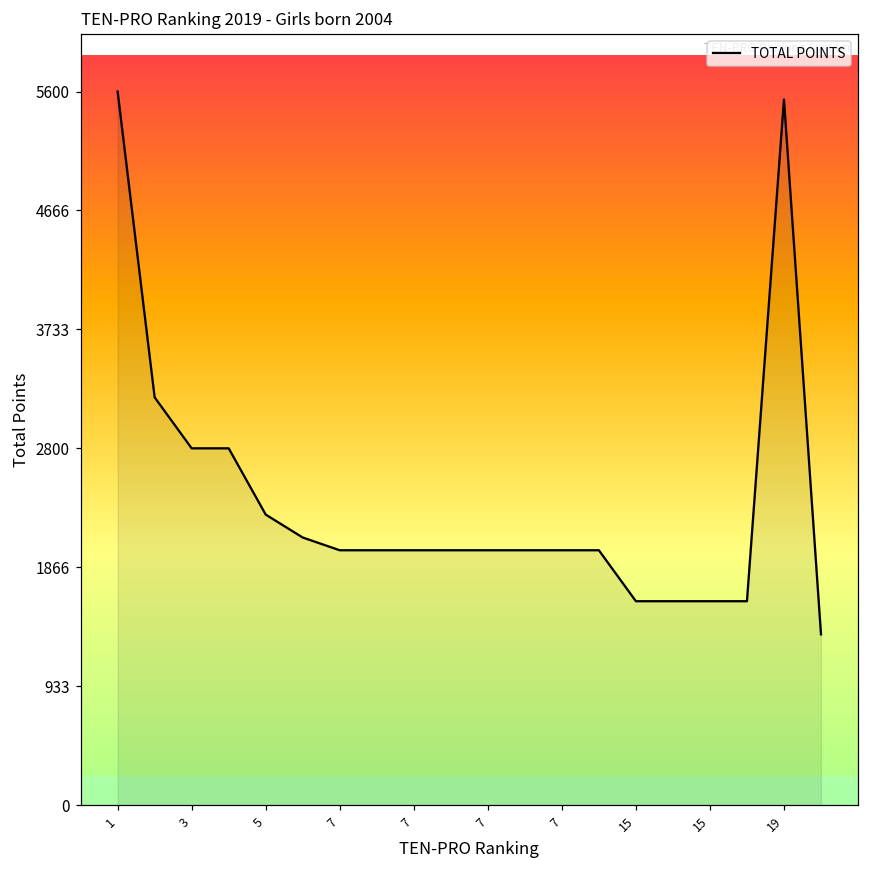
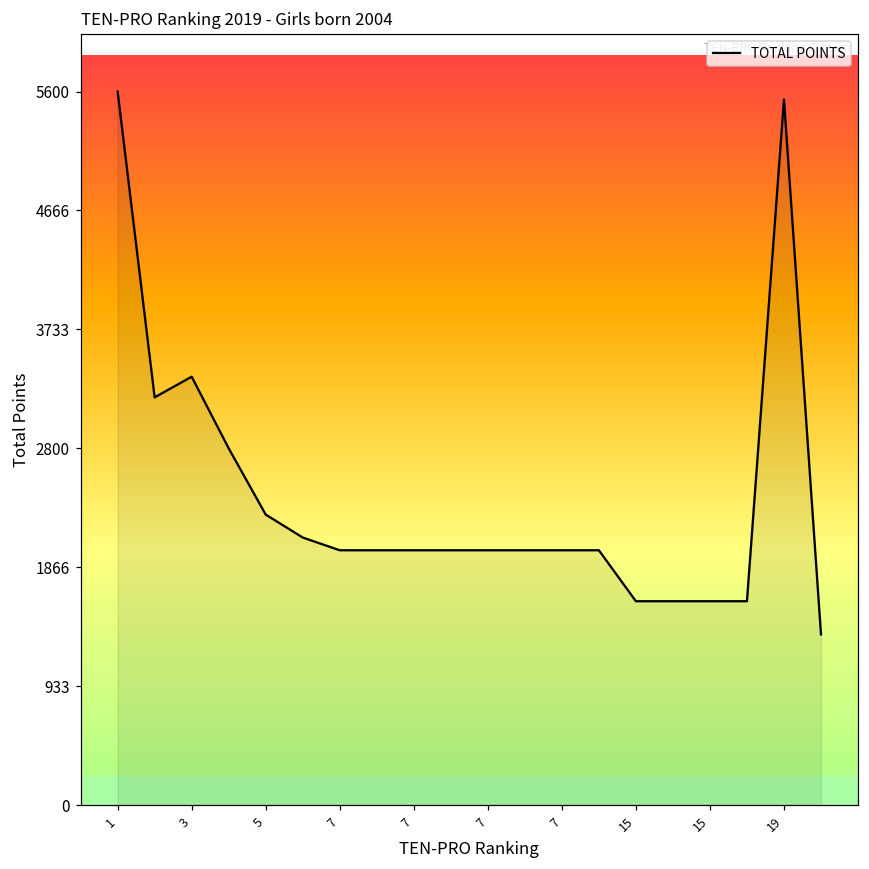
  {
    "1": 5600,
-   "3": 2800,
+   "3": 3360,
    "5": 2280,
    "19": 5540
  }
